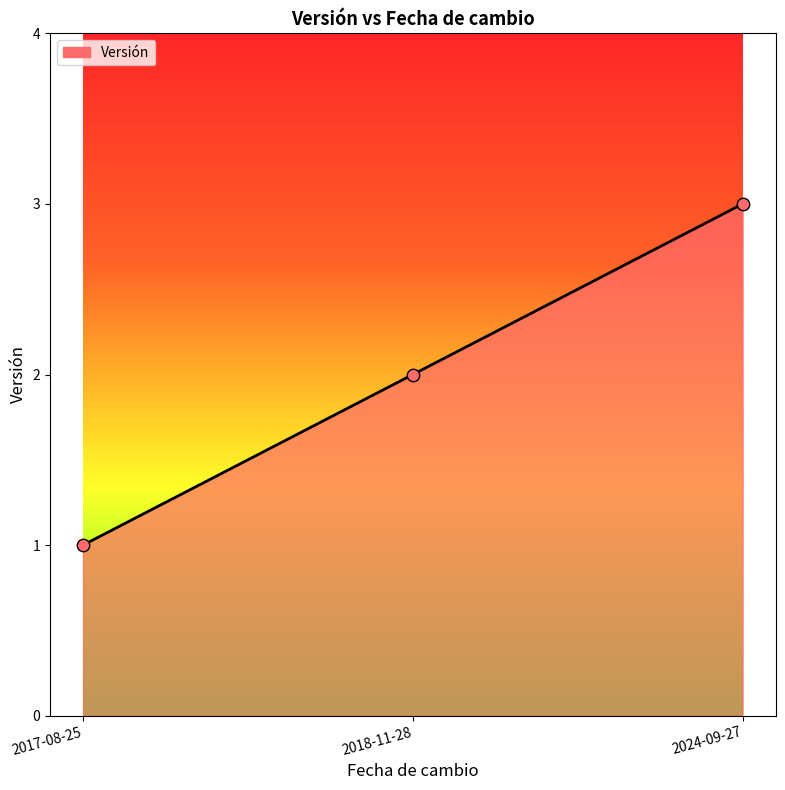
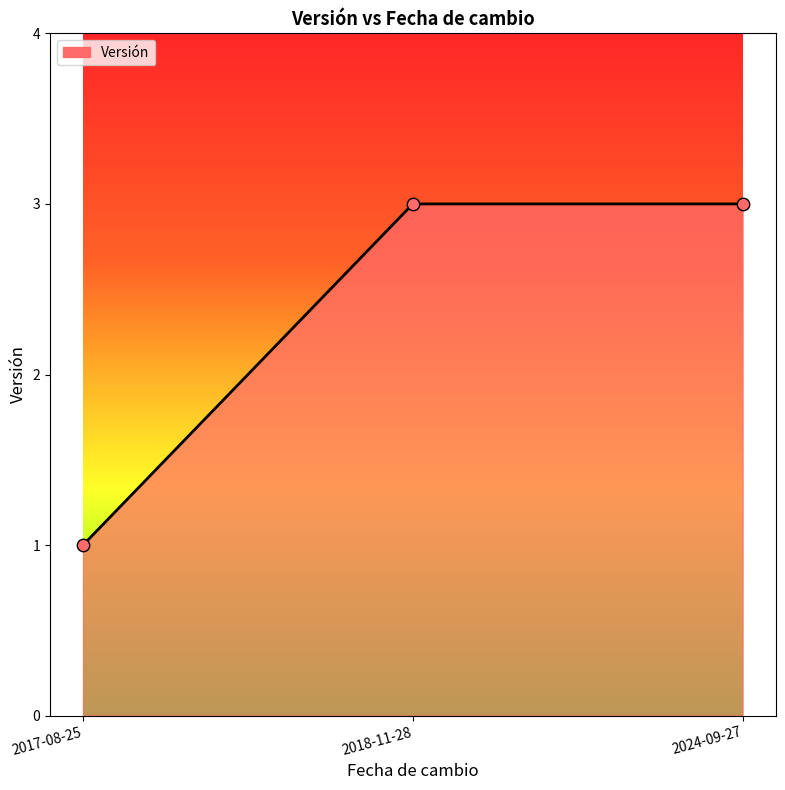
  {
    "2017-08-25": 1,
-   "2018-11-28": 2,
+   "2018-11-28": 3,
    "2024-09-27": 3
  }
